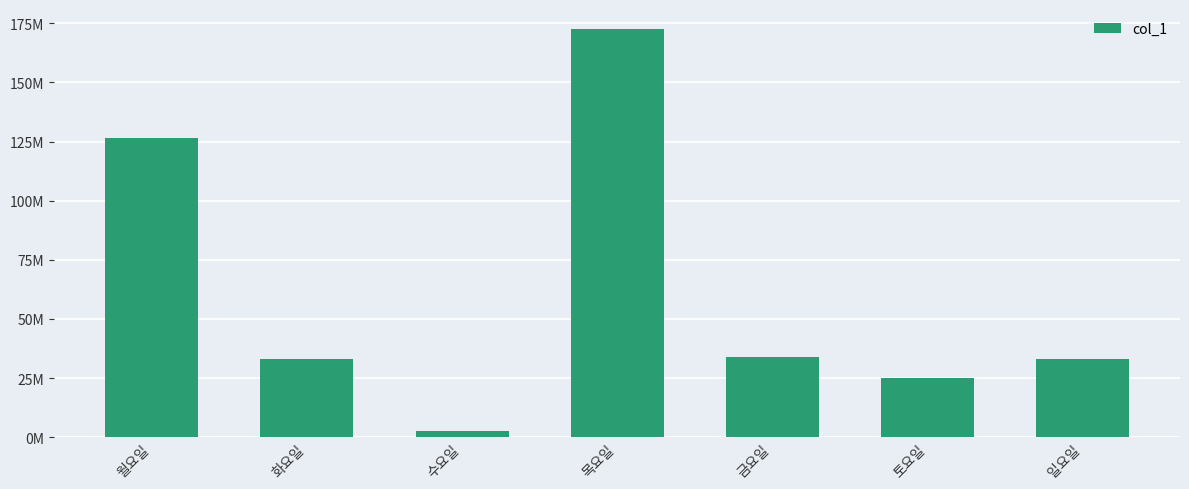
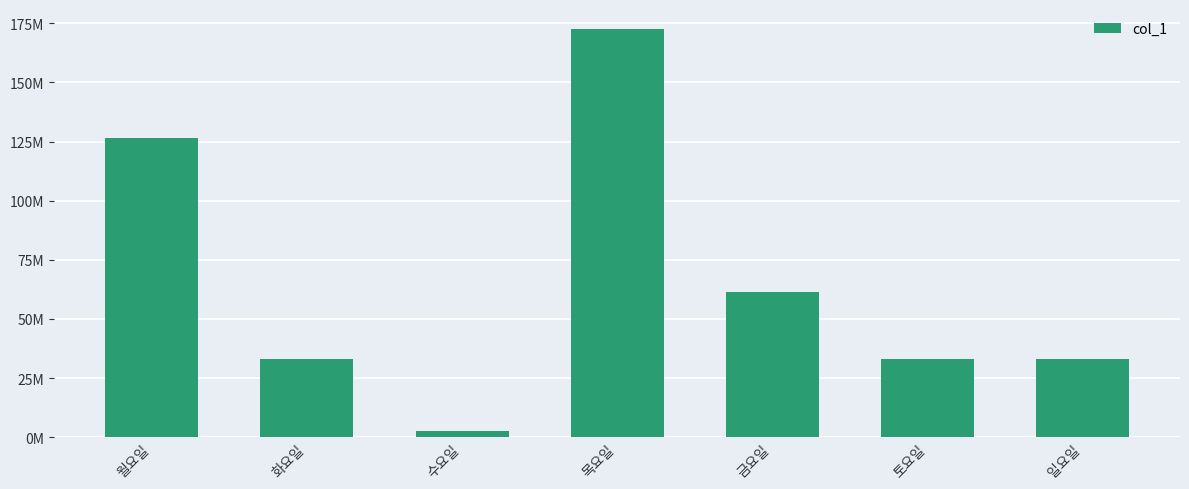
  {
    "월요일": 126000000,
    "화요일": 33000000,
    "수요일": 3000000,
    "목요일": 172000000,
-   "금요일": 34000000,
-   "토요일": 25000000,
+   "금요일": 62000000,
+   "토요일": 33000000,
    "일요일": 33000000
  }
